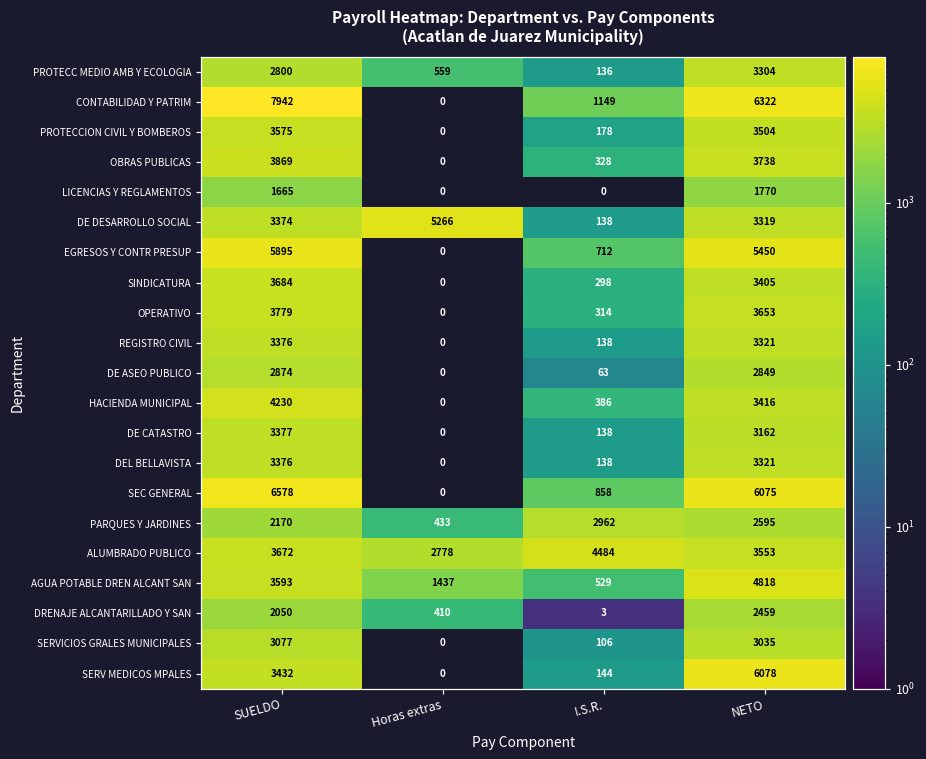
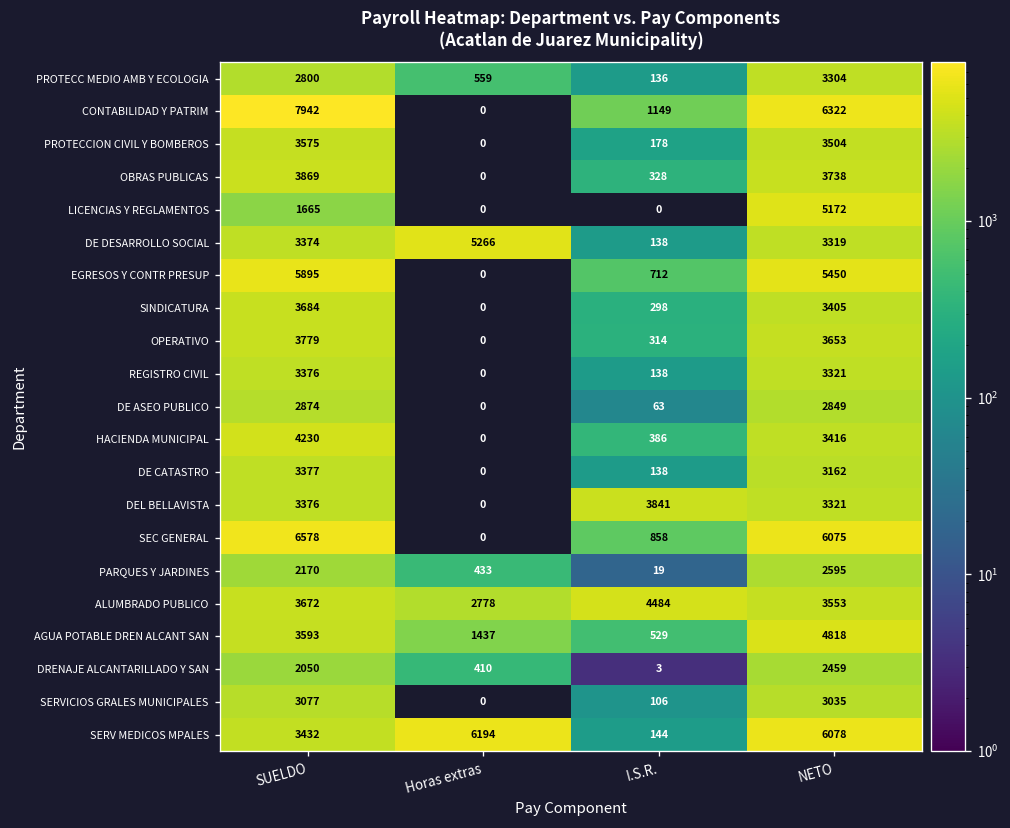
  {
    "PROTECC MEDIO AMB Y ECOLOGIA": {
      "SUELDO": 2800,
      "Horas extras": 559,
      "I.S.R.": 136,
      "NETO": 3304
    },
    "CONTABILIDAD Y PATRIM": {
      "SUELDO": 7942,
      "Horas extras": 0,
      "I.S.R.": 1149,
      "NETO": 6322
    },
    "PROTECCION CIVIL Y BOMBEROS": {
      "SUELDO": 3575,
      "Horas extras": 0,
      "I.S.R.": 178,
      "NETO": 3504
    },
    "OBRAS PUBLICAS": {
      "SUELDO": 3869,
      "Horas extras": 0,
      "I.S.R.": 328,
      "NETO": 3738
    },
    "LICENCIAS Y REGLAMENTOS": {
      "SUELDO": 1665,
      "Horas extras": 0,
      "I.S.R.": 0,
-     "NETO": 1770
+     "NETO": 5172
    },
    "DE DESARROLLO SOCIAL": {
      "SUELDO": 3374,
      "Horas extras": 5266,
      "I.S.R.": 138,
      "NETO": 3319
    },
    "EGRESOS Y CONTR PRESUP": {
      "SUELDO": 5895,
      "Horas extras": 0,
      "I.S.R.": 712,
      "NETO": 5450
    },
    "SINDICATURA": {
      "SUELDO": 3684,
      "Horas extras": 0,
      "I.S.R.": 298,
      "NETO": 3405
    },
    "OPERATIVO": {
      "SUELDO": 3779,
      "Horas extras": 0,
      "I.S.R.": 314,
      "NETO": 3653
    },
    "REGISTRO CIVIL": {
      "SUELDO": 3376,
      "Horas extras": 0,
      "I.S.R.": 138,
      "NETO": 3321
    },
    "DE ASEO PUBLICO": {
      "SUELDO": 2874,
      "Horas extras": 0,
      "I.S.R.": 63,
      "NETO": 2849
    },
    "HACIENDA MUNICIPAL": {
      "SUELDO": 4230,
      "Horas extras": 0,
      "I.S.R.": 386,
      "NETO": 3416
    },
    "DE CATASTRO": {
      "SUELDO": 3377,
      "Horas extras": 0,
      "I.S.R.": 138,
      "NETO": 3162
    },
    "DEL BELLAVISTA": {
      "SUELDO": 3376,
      "Horas extras": 0,
-     "I.S.R.": 138,
+     "I.S.R.": 3841,
      "NETO": 3321
    },
    "SEC GENERAL": {
      "SUELDO": 6578,
      "Horas extras": 0,
      "I.S.R.": 858,
      "NETO": 6075
    },
    "PARQUES Y JARDINES": {
      "SUELDO": 2170,
      "Horas extras": 433,
-     "I.S.R.": 2962,
+     "I.S.R.": 19,
      "NETO": 2595
    },
    "ALUMBRADO PUBLICO": {
      "SUELDO": 3672,
      "Horas extras": 2778,
      "I.S.R.": 4484,
      "NETO": 3553
    },
    "AGUA POTABLE DREN ALCANT SAN": {
      "SUELDO": 3593,
      "Horas extras": 1437,
      "I.S.R.": 529,
      "NETO": 4818
    },
    "DRENAJE ALCANTARILLADO Y SAN": {
      "SUELDO": 2050,
      "Horas extras": 410,
      "I.S.R.": 3,
      "NETO": 2459
    },
    "SERVICIOS GRALES MUNICIPALES": {
      "SUELDO": 3077,
      "Horas extras": 0,
      "I.S.R.": 106,
      "NETO": 3035
    },
    "SERV MEDICOS MPALES": {
      "SUELDO": 3432,
-     "Horas extras": 0,
+     "Horas extras": 6194,
      "I.S.R.": 144,
      "NETO": 6078
    }
  }
